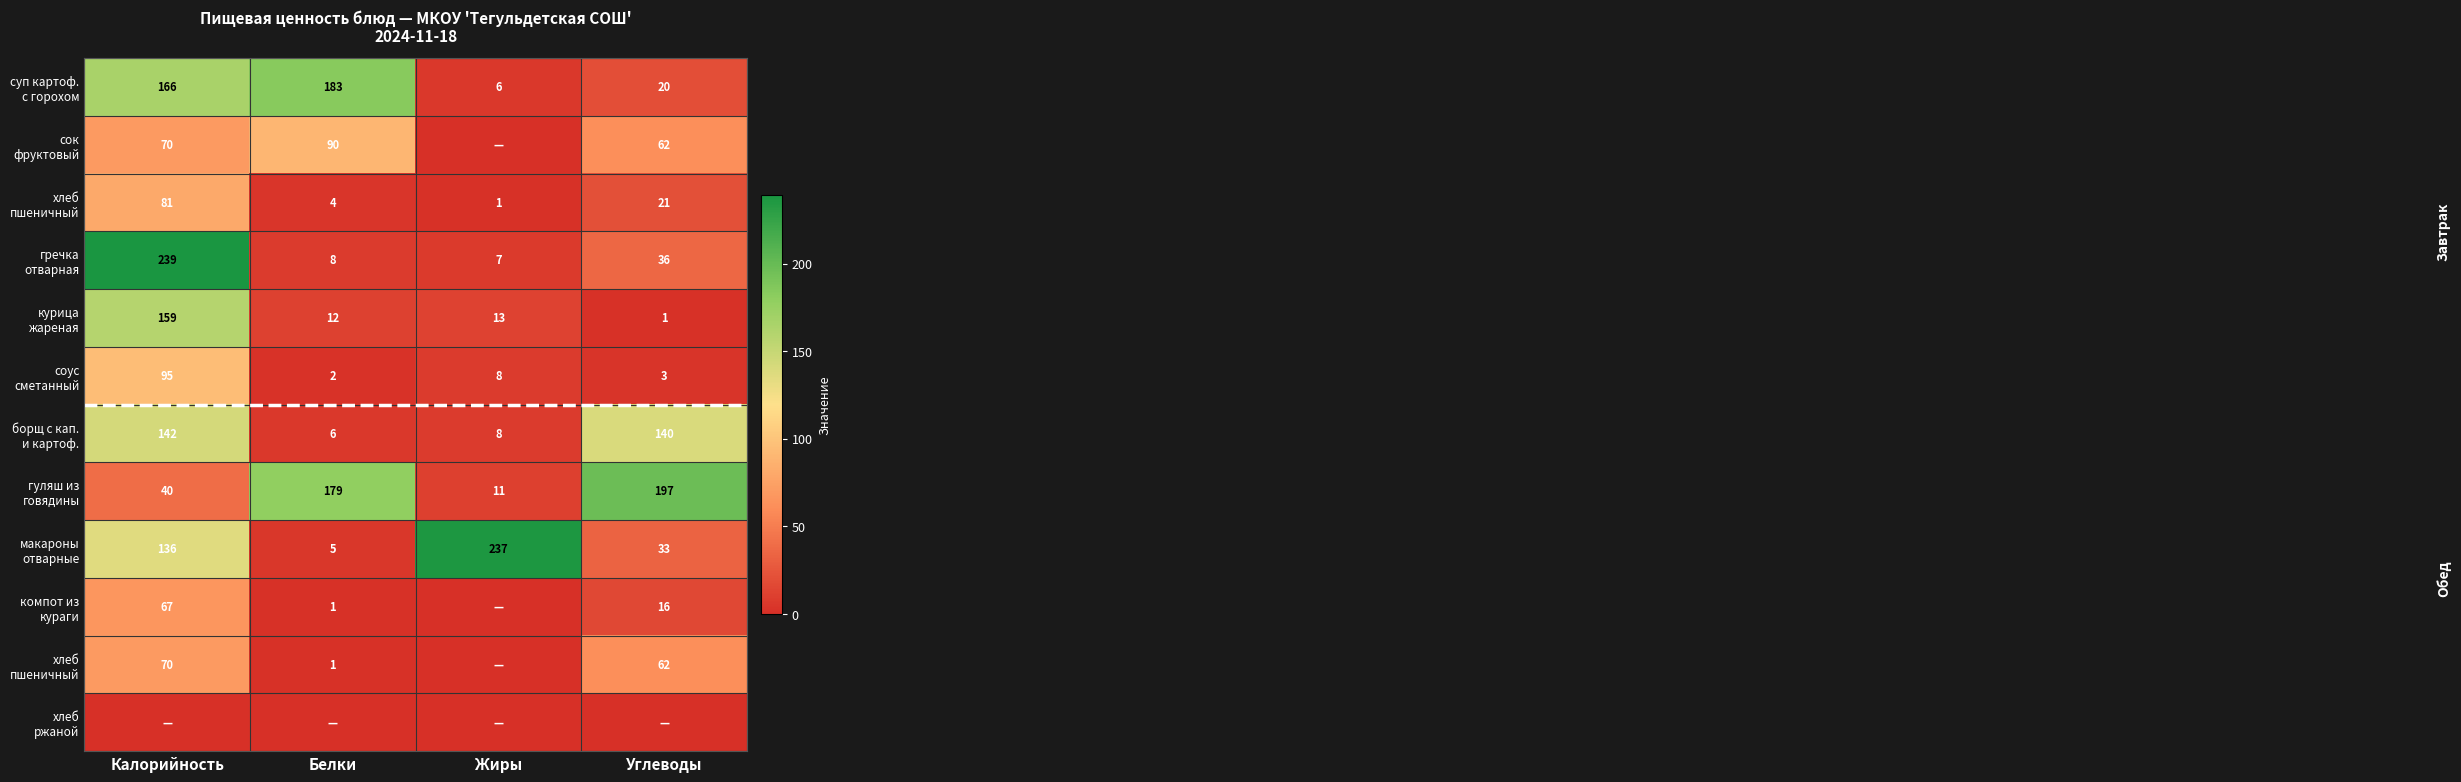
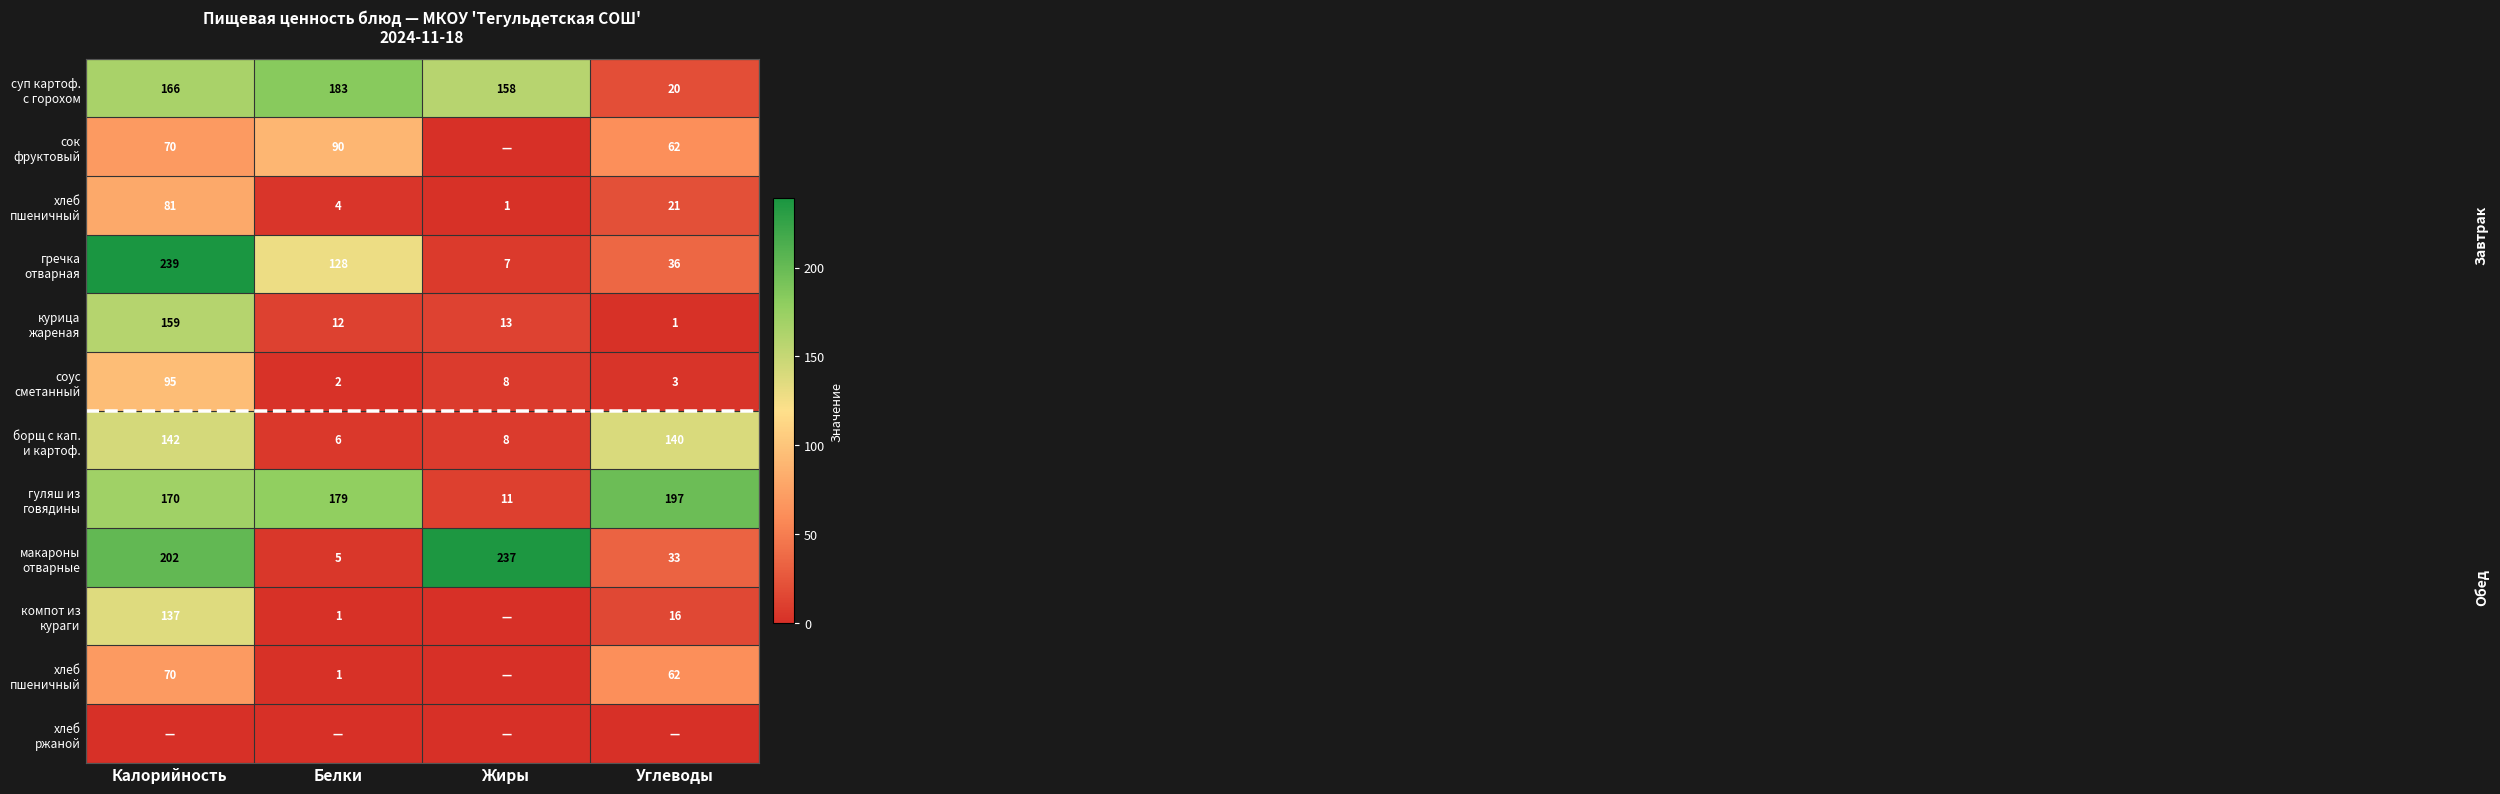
  {
    "суп картоф. с горохом": {
      "Калорийность": 166,
      "Белки": 183,
-     "Жиры": 6,
+     "Жиры": 158,
      "Углеводы": 20
    },
    "сок фруктовый": {
      "Калорийность": 70,
      "Белки": 90,
      "Углеводы": 62
    },
    "гречка отварная": {
      "Калорийность": 239,
-     "Белки": 8,
+     "Белки": 128,
      "Жиры": 7,
      "Углеводы": 36
    },
    "курица жареная": {
      "Калорийность": 159,
      "Белки": 12,
      "Жиры": 13,
      "Углеводы": 1
    },
    "соус сметанный": {
      "Калорийность": 95,
      "Белки": 2,
      "Жиры": 8,
      "Углеводы": 3
    },
    "борщ с кап. и картоф.": {
      "Калорийность": 142,
      "Белки": 6,
      "Жиры": 8,
      "Углеводы": 140
    },
    "гуляш из говядины": {
-     "Калорийность": 40,
+     "Калорийность": 170,
      "Белки": 179,
      "Жиры": 11,
      "Углеводы": 197
    },
    "макароны отварные": {
-     "Калорийность": 136,
+     "Калорийность": 202,
      "Белки": 5,
      "Жиры": 237,
      "Углеводы": 33
    },
    "компот из кураги": {
-     "Калорийность": 67,
+     "Калорийность": 137,
      "Белки": 1,
      "Углеводы": 16
    }
  }
